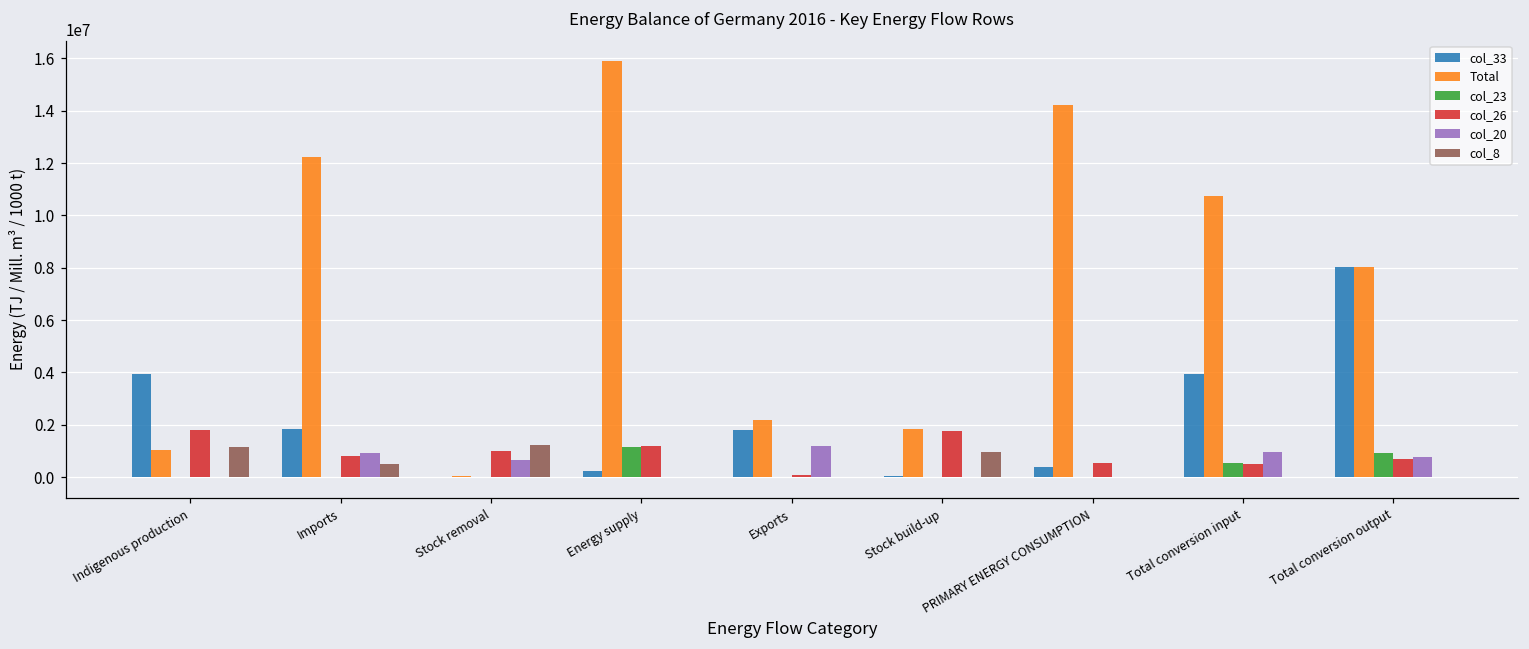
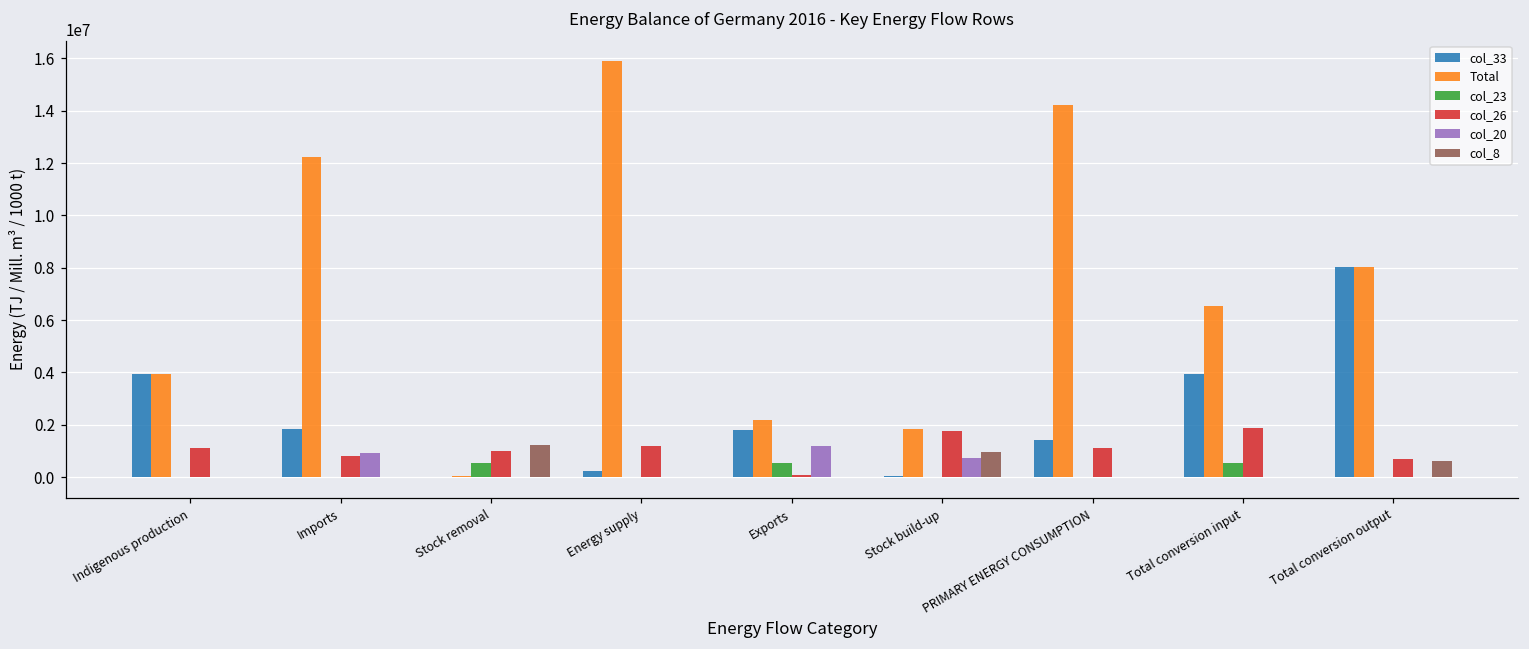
  {
    "col_33": {
      "Indigenous production": 3900000,
      "Imports": 1800000,
      "Energy supply": 200000,
      "Exports": 1800000,
-     "PRIMARY ENERGY CONSUMPTION": 400000,
+     "PRIMARY ENERGY CONSUMPTION": 1400000,
      "Total conversion input": 4000000,
      "Total conversion output": 8000000
    },
    "Total": {
-     "Indigenous production": 1000000,
+     "Indigenous production": 3900000,
      "Imports": 12200000,
      "Energy supply": 15900000,
      "Exports": 2200000,
      "Stock build-up": 1800000,
      "PRIMARY ENERGY CONSUMPTION": 14200000,
-     "Total conversion input": 10700000,
+     "Total conversion input": 6500000,
      "Total conversion output": 8000000
    },
    "col_23": {
      "Imports": 0,
-     "Stock removal": 0,
-     "Energy supply": 1100000,
-     "Exports": 0,
+     "Stock removal": 500000,
+     "Energy supply": 0,
+     "Exports": 600000,
      "Stock build-up": 0,
      "Total conversion input": 600000,
-     "Total conversion output": 900000
+     "Total conversion output": 0
    },
    "col_26": {
-     "Indigenous production": 1800000,
+     "Indigenous production": 1100000,
      "Imports": 800000,
      "Stock removal": 1000000,
      "Energy supply": 1200000,
      "Stock build-up": 1800000,
-     "PRIMARY ENERGY CONSUMPTION": 600000,
-     "Total conversion input": 500000,
+     "PRIMARY ENERGY CONSUMPTION": 1100000,
+     "Total conversion input": 1900000,
      "Total conversion output": 700000
    },
    "col_20": {
      "Indigenous production": 0,
      "Imports": 900000,
-     "Stock removal": 700000,
+     "Stock removal": 0,
      "Exports": 1200000,
-     "Stock build-up": 0,
-     "Total conversion input": 1000000,
-     "Total conversion output": 800000
+     "Stock build-up": 700000,
+     "Total conversion input": 0,
+     "Total conversion output": 0
    },
    "col_8": {
-     "Indigenous production": 1100000,
-     "Imports": 500000,
+     "Indigenous production": 0,
+     "Imports": 0,
      "Stock removal": 1200000,
      "Stock build-up": 900000,
-     "Total conversion output": 0
+     "Total conversion output": 600000
    }
  }
